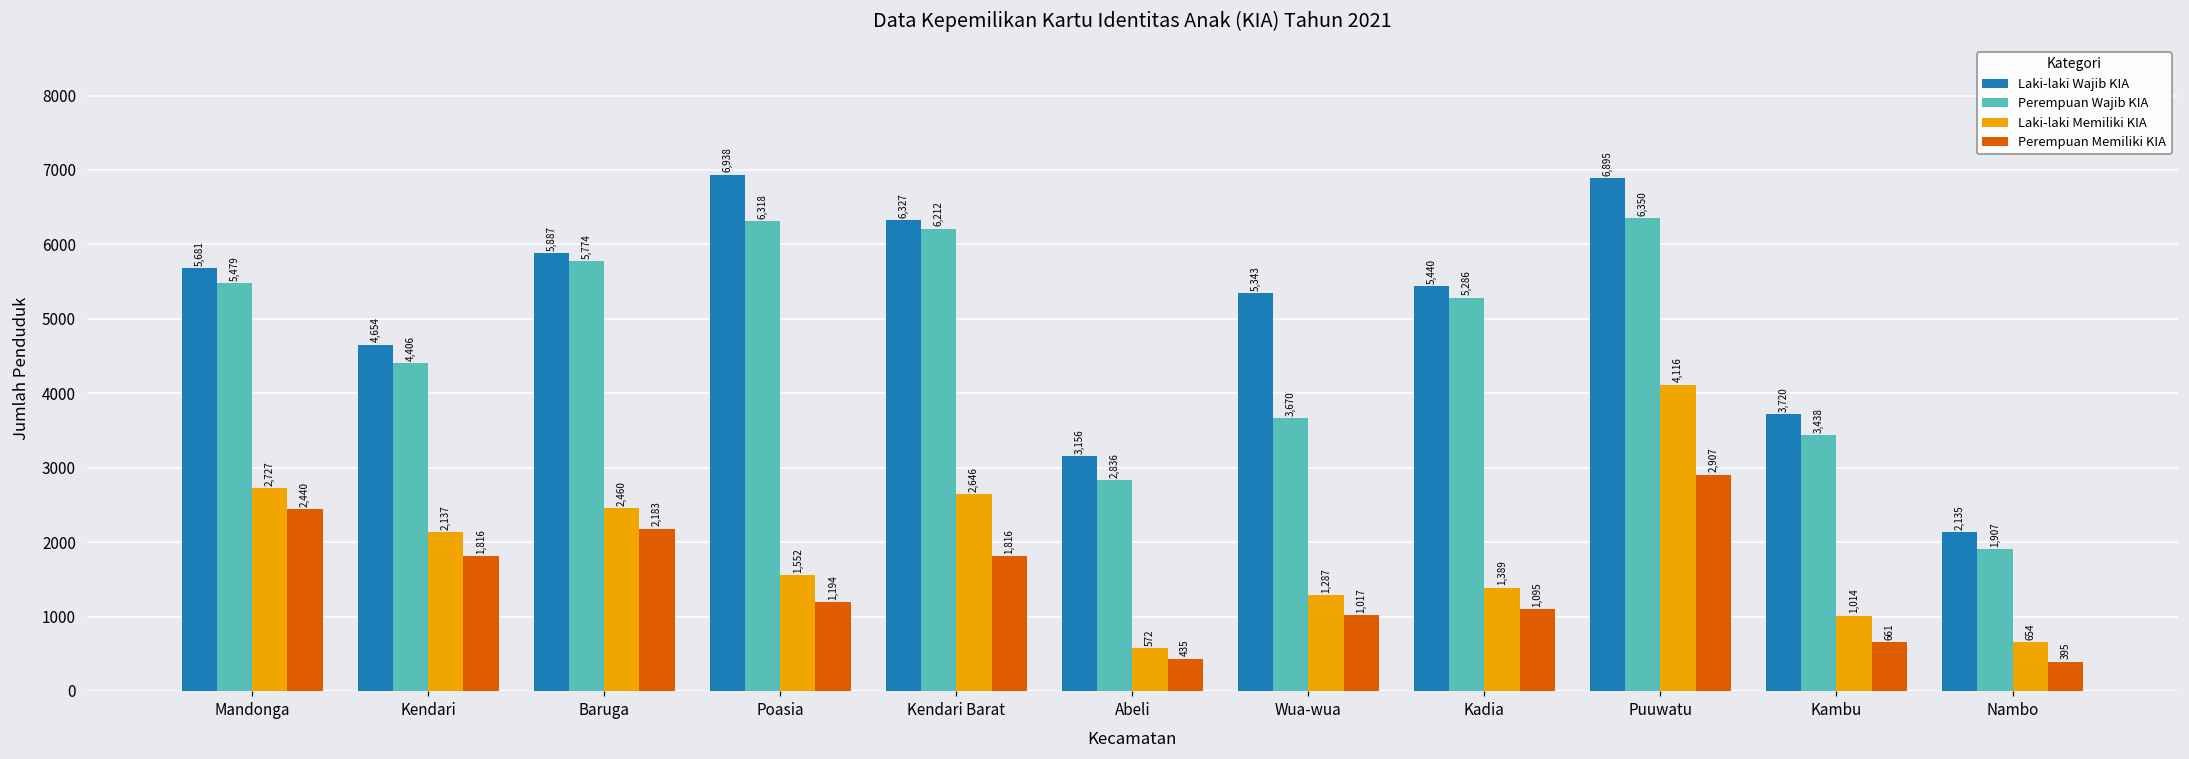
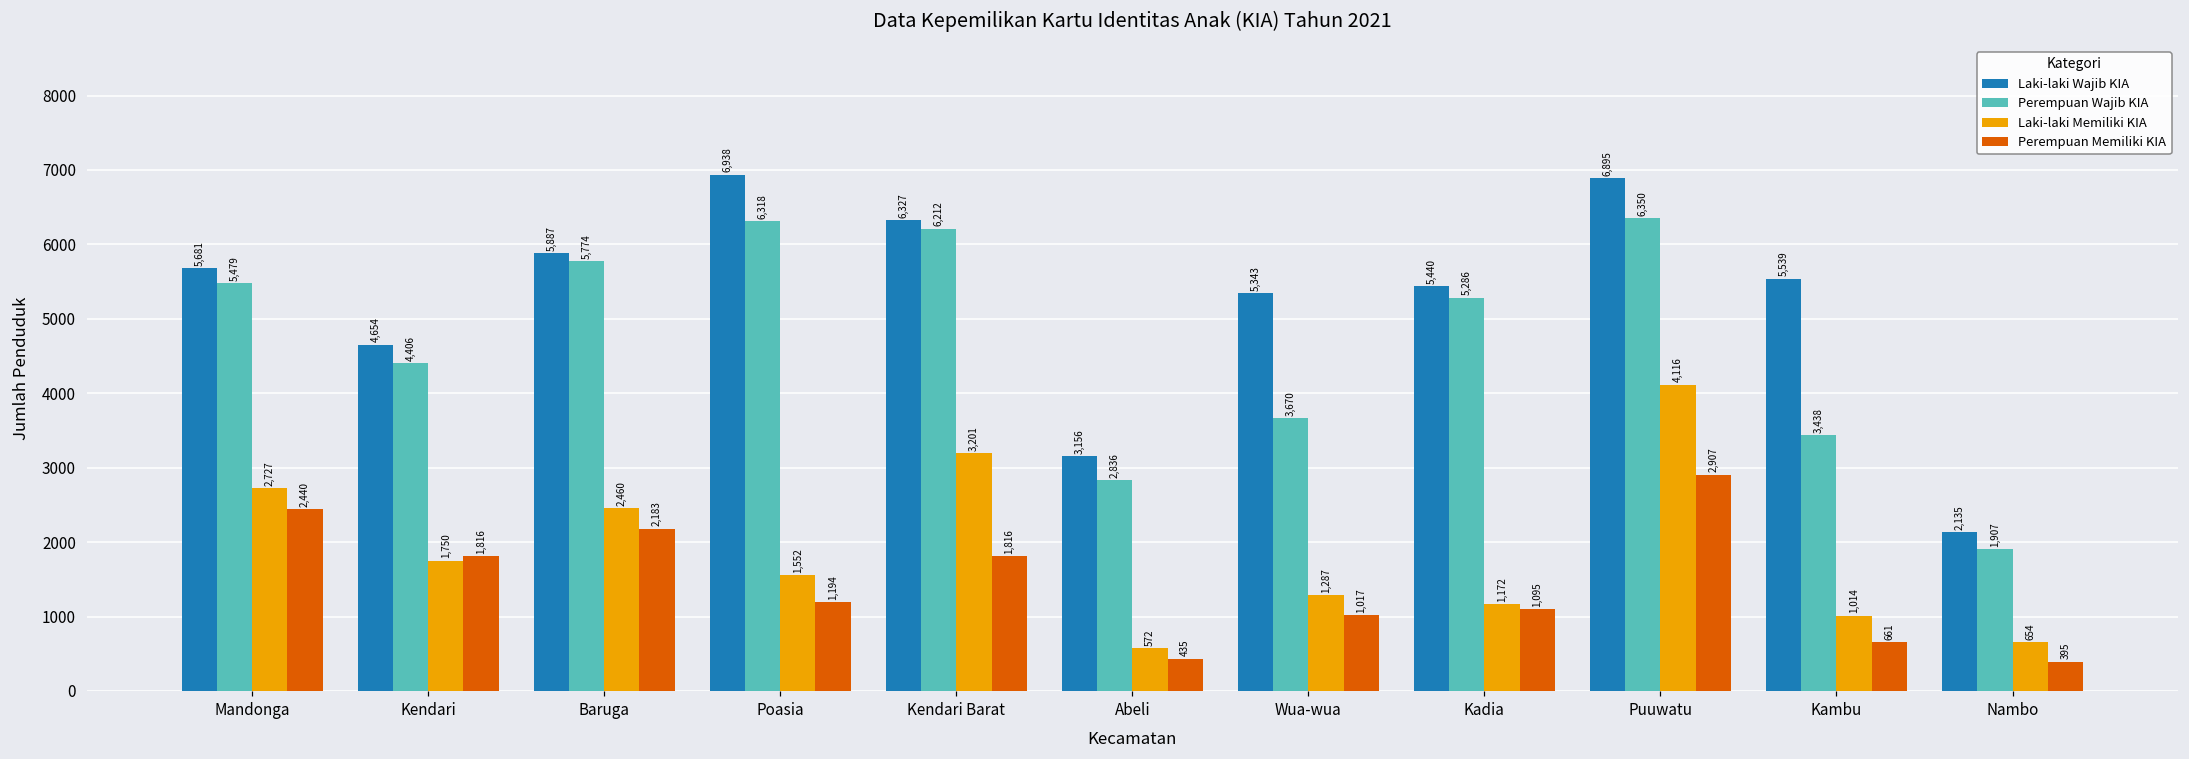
  {
    "Laki-laki Wajib KIA": {
      "Mandonga": "5,681",
      "Kendari": "4,654",
      "Baruga": "5,887",
      "Poasia": "6,938",
      "Kendari Barat": "6,327",
      "Abeli": "3,156",
      "Wua-wua": "5,343",
      "Kadia": "5,440",
      "Puuwatu": "6,895",
-     "Kambu": "3,720",
+     "Kambu": "5,539",
      "Nambo": "2,135"
    },
    "Perempuan Wajib KIA": {
      "Mandonga": "5,479",
      "Kendari": "4,406",
      "Baruga": "5,774",
      "Poasia": "6,318",
      "Kendari Barat": "6,212",
      "Abeli": "2,836",
      "Wua-wua": "3,670",
      "Kadia": "5,286",
      "Puuwatu": "6,350",
      "Kambu": "3,438",
      "Nambo": "1,907"
    },
    "Laki-laki Memiliki KIA": {
      "Mandonga": "2,727",
-     "Kendari": "2,137",
+     "Kendari": "1,750",
      "Baruga": "2,460",
      "Poasia": "1,552",
-     "Kendari Barat": "2,646",
+     "Kendari Barat": "3,201",
      "Abeli": "572",
      "Wua-wua": "1,287",
-     "Kadia": "1,389",
+     "Kadia": "1,172",
      "Puuwatu": "4,116",
      "Kambu": "1,014",
      "Nambo": "654"
    },
    "Perempuan Memiliki KIA": {
      "Mandonga": "2,440",
      "Kendari": "1,816",
      "Baruga": "2,183",
      "Poasia": "1,194",
      "Kendari Barat": "1,816",
      "Abeli": "435",
      "Wua-wua": "1,017",
      "Kadia": "1,095",
      "Puuwatu": "2,907",
      "Kambu": "661",
      "Nambo": "395"
    }
  }
